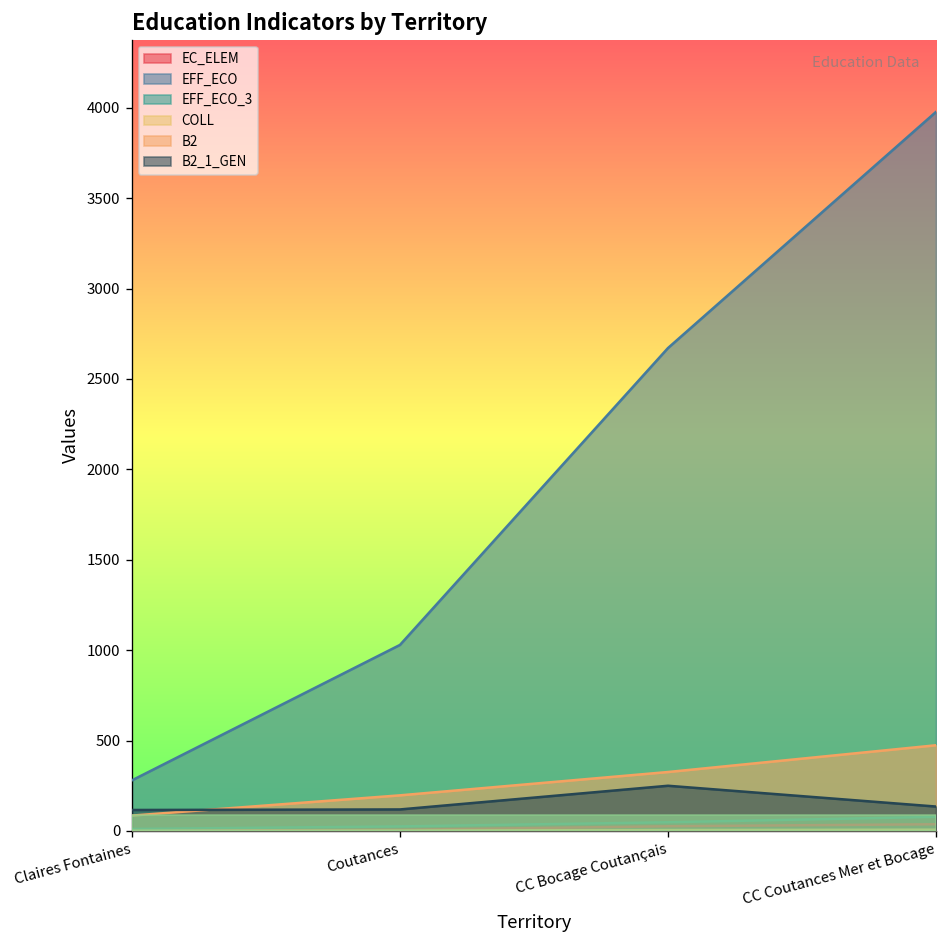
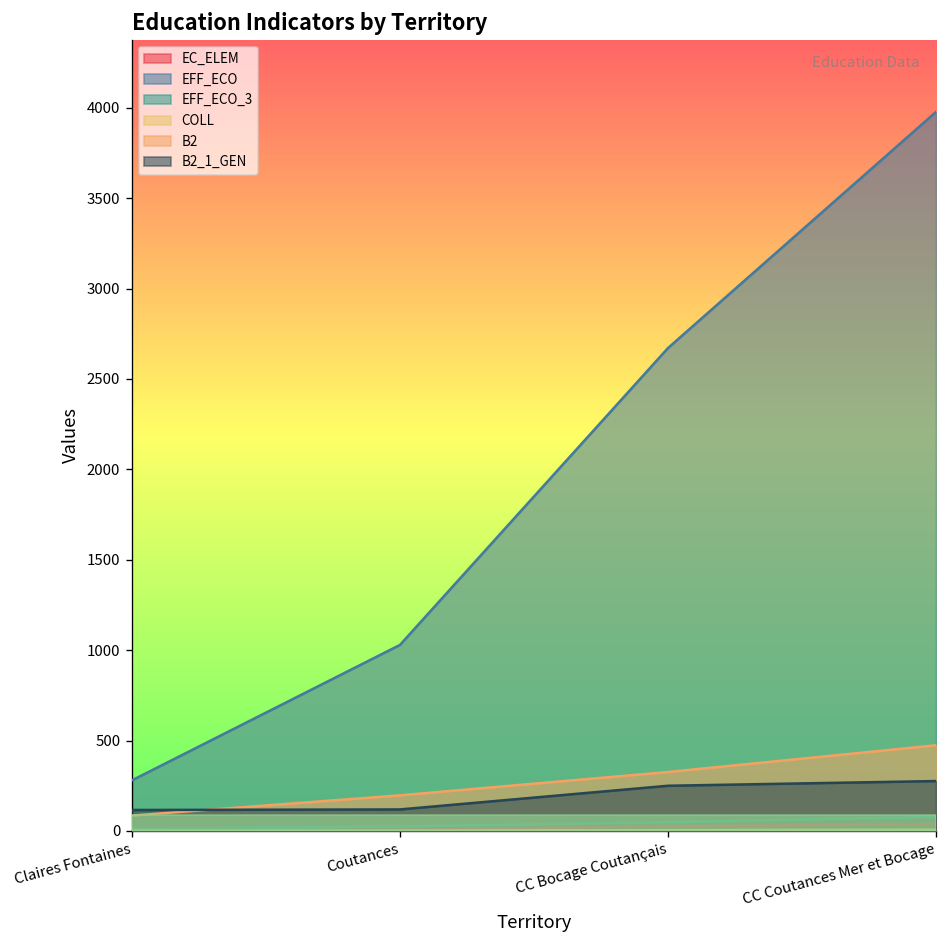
  {
    "B2_1_GEN": {
      "Claires Fontaines": 120,
      "Coutances": 120,
      "CC Bocage Coutançais": 250,
-     "CC Coutances Mer et Bocage": 140
+     "CC Coutances Mer et Bocage": 280
    }
  }
